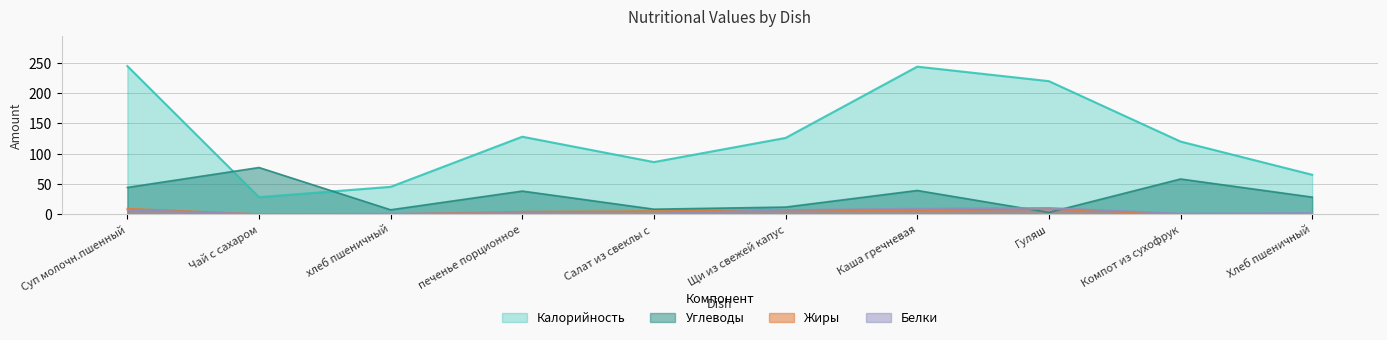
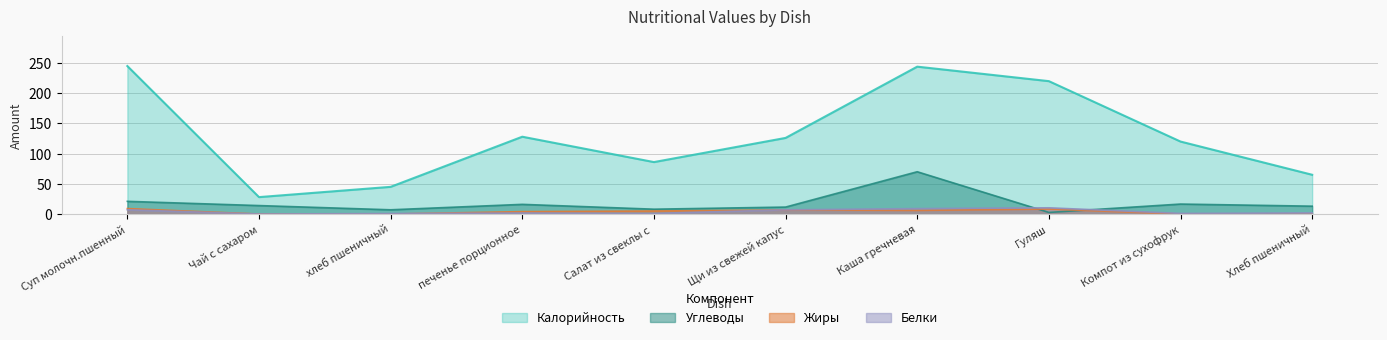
  {
    "Углеводы": {
-     "Суп молочн.пшенный": 40,
-     "Чай с сахаром": 80,
+     "Суп молочн.пшенный": 20,
+     "Чай с сахаром": 10,
      "хлеб пшеничный": 10,
-     "печенье порционное": 40,
+     "печенье порционное": 20,
      "Щи из свежей капус": 10,
-     "Каша гречневая": 40,
+     "Каша гречневая": 70,
      "Гуляш": 0,
-     "Компот из сухофрук": 60,
-     "Хлеб пшеничный": 30
+     "Компот из сухофрук": 20,
+     "Хлеб пшеничный": 10
    }
  }
